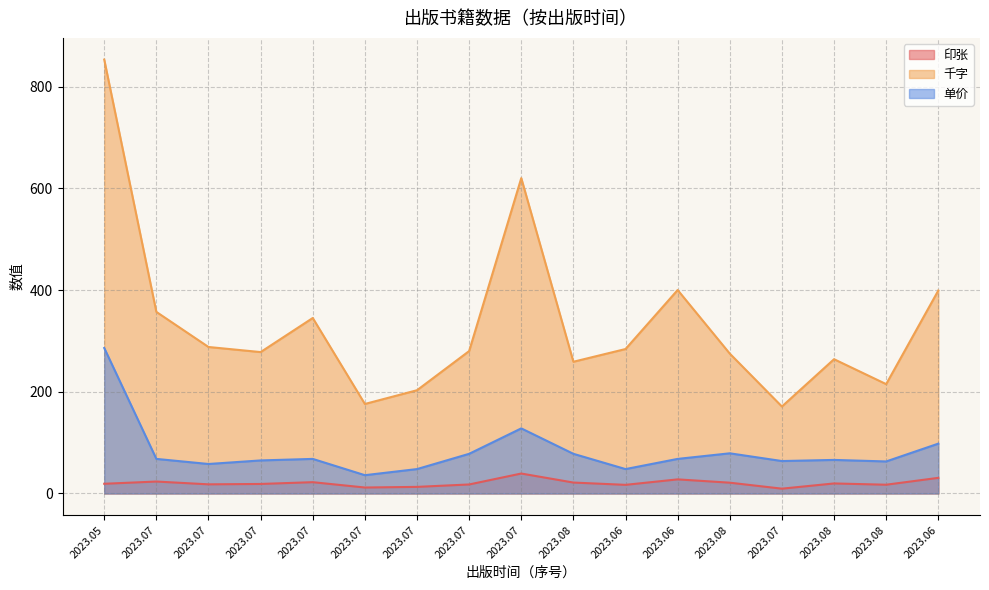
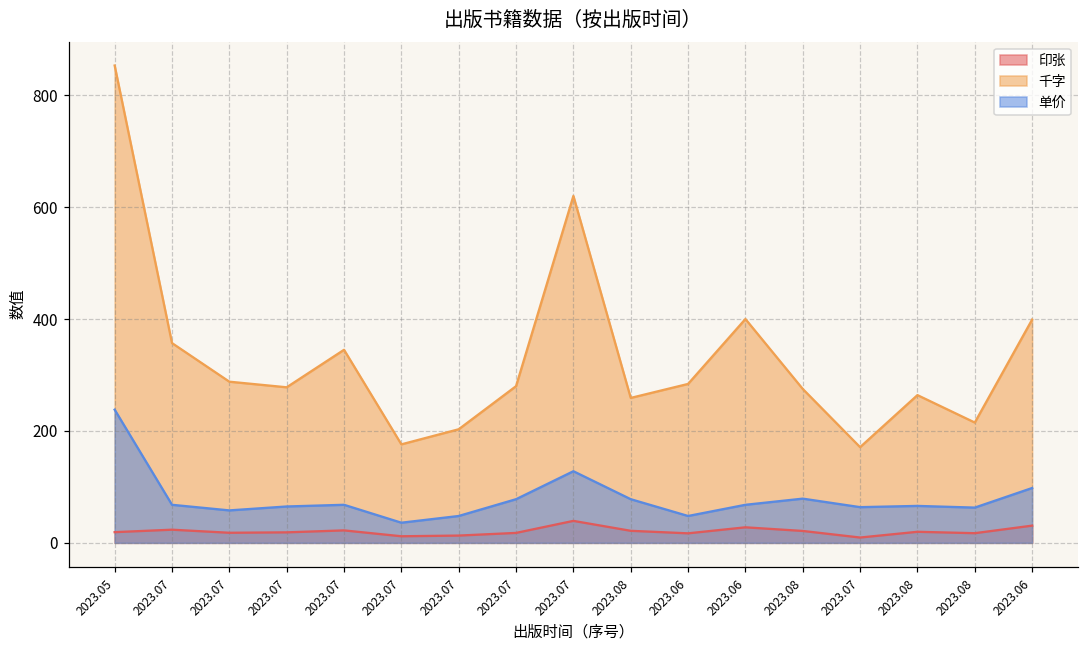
  {
    "印张": {
      "2023.05": 20
    },
    "千字": {
      "2023.05": 850
    },
    "单价": {
-     "2023.05": 290
+     "2023.05": 240
    }
  }
